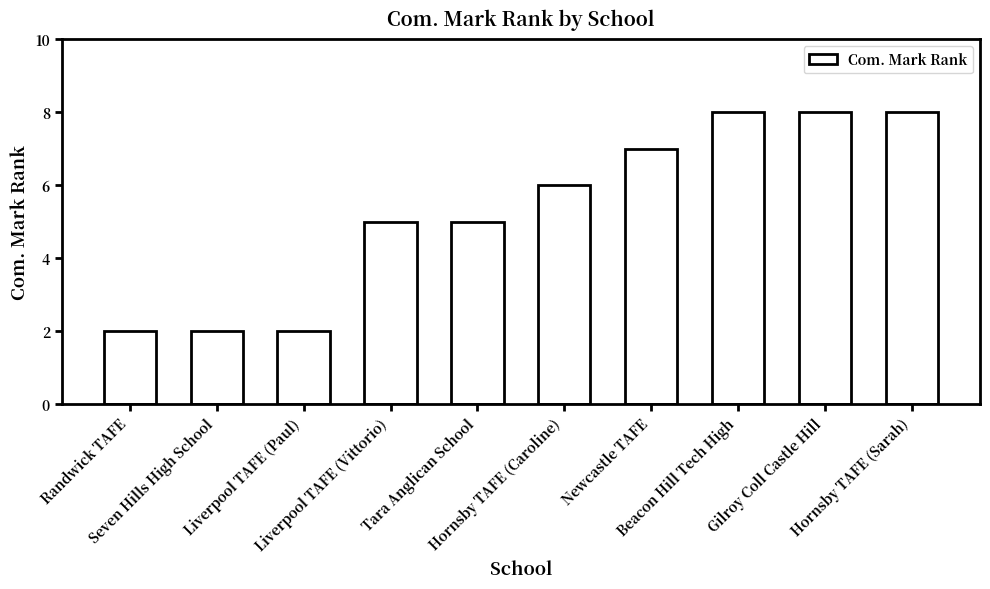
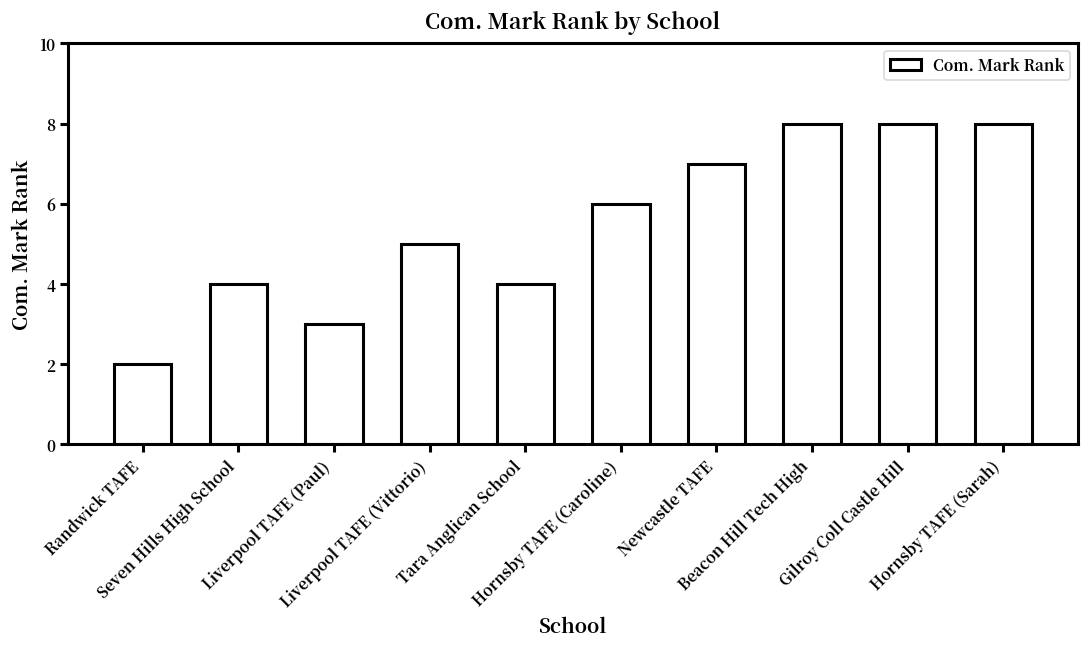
  {
    "Randwick TAFE": 2,
-   "Seven Hills High School": 2,
-   "Liverpool TAFE (Paul)": 2,
+   "Seven Hills High School": 4,
+   "Liverpool TAFE (Paul)": 3,
    "Liverpool TAFE (Vittorio)": 5,
-   "Tara Anglican School": 5,
+   "Tara Anglican School": 4,
    "Hornsby TAFE (Caroline)": 6,
    "Newcastle TAFE": 7,
    "Beacon Hill Tech High": 8,
    "Gilroy Coll Castle Hill": 8,
    "Hornsby TAFE (Sarah)": 8
  }
